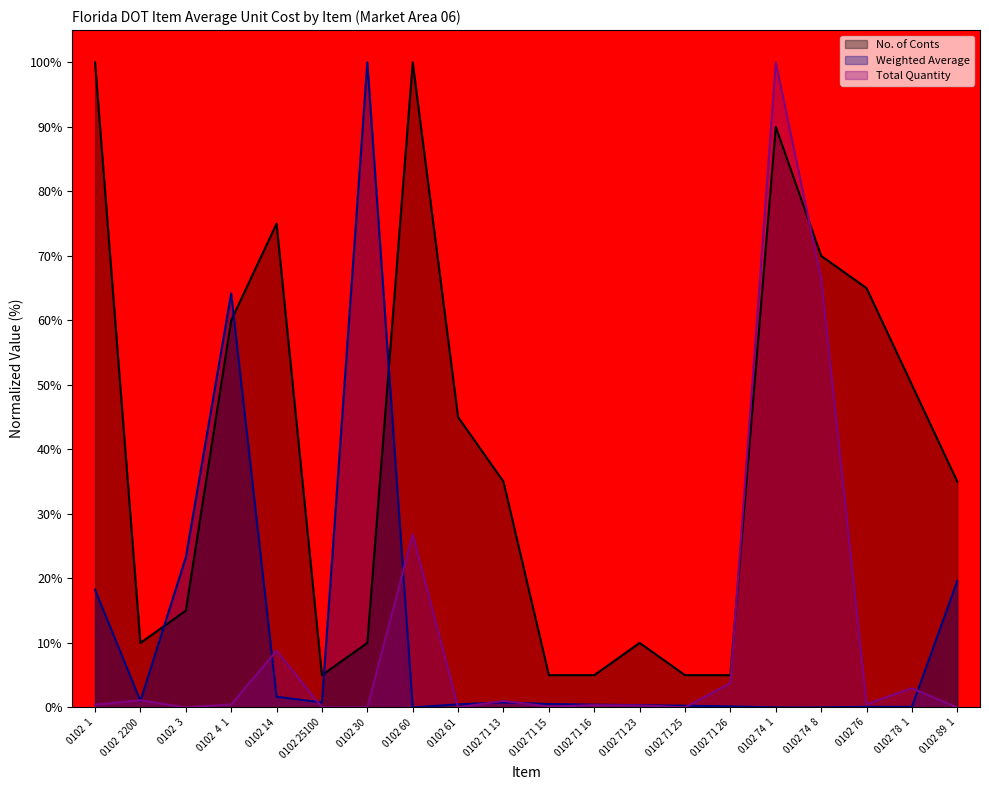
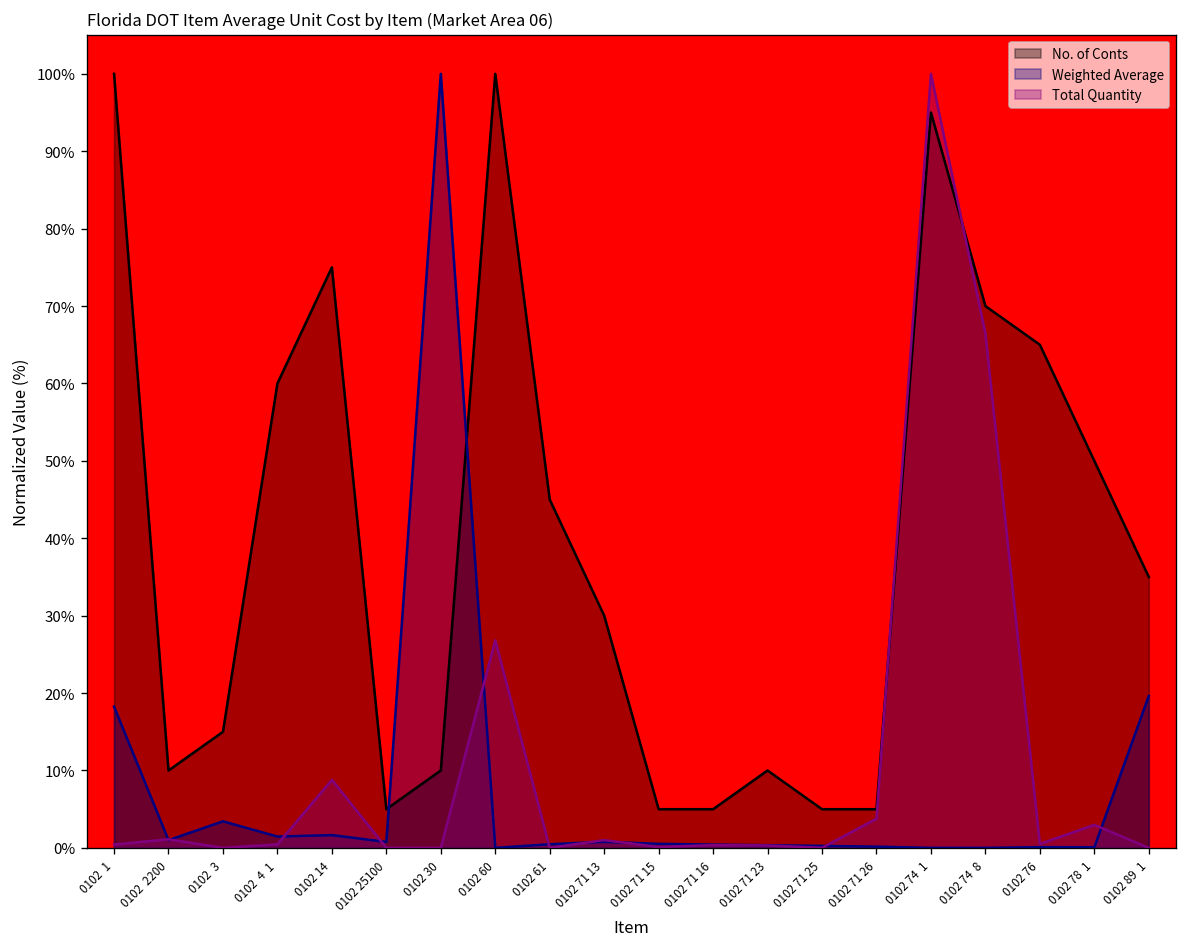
  {
    "No. of Conts": {
      "0102 1": "100%",
      "0102 2200": "10%",
      "0102 3": "15%",
      "0102 4 1": "60%",
      "0102 14": "75%",
      "0102 25100": "5%",
      "0102 30": "10%",
      "0102 60": "100%",
      "0102 61": "45%",
-     "0102 71 13": "35%",
+     "0102 71 13": "30%",
      "0102 71 15": "5%",
      "0102 71 16": "5%",
      "0102 71 23": "10%",
      "0102 71 25": "5%",
      "0102 71 26": "5%",
-     "0102 74 1": "90%",
+     "0102 74 1": "95%",
      "0102 74 8": "70%",
      "0102 76": "65%",
      "0102 78 1": "50%",
      "0102 89 1": "35%"
    },
    "Weighted Average": {
      "0102 1": "18%",
-     "0102 3": "23%",
-     "0102 4 1": "64%",
+     "0102 3": "3%",
+     "0102 4 1": "1%",
      "0102 14": "2%",
      "0102 25100": "1%",
      "0102 30": "100%",
      "0102 60": "0%",
      "0102 61": "0%",
      "0102 71 15": "1%",
      "0102 71 26": "0%",
      "0102 74 1": "0%",
      "0102 74 8": "0%",
      "0102 76": "0%",
      "0102 78 1": "0%",
      "0102 89 1": "20%"
    },
    "Total Quantity": {
      "0102 1": "0%",
      "0102 3": "0%",
      "0102 4 1": "0%",
      "0102 14": "9%",
      "0102 25100": "0%",
      "0102 30": "0%",
      "0102 60": "27%",
      "0102 61": "0%",
      "0102 71 15": "0%",
      "0102 71 26": "4%",
      "0102 74 1": "100%",
      "0102 74 8": "66%",
      "0102 76": "1%",
      "0102 78 1": "3%",
      "0102 89 1": "0%"
    }
  }
